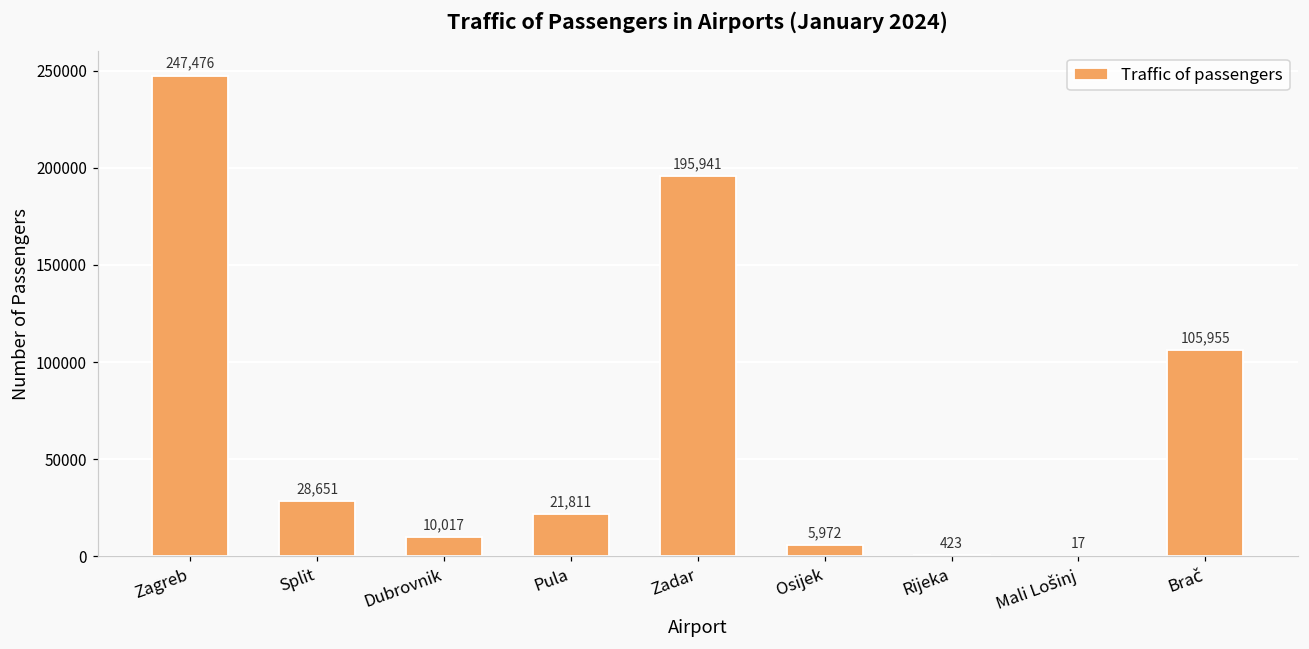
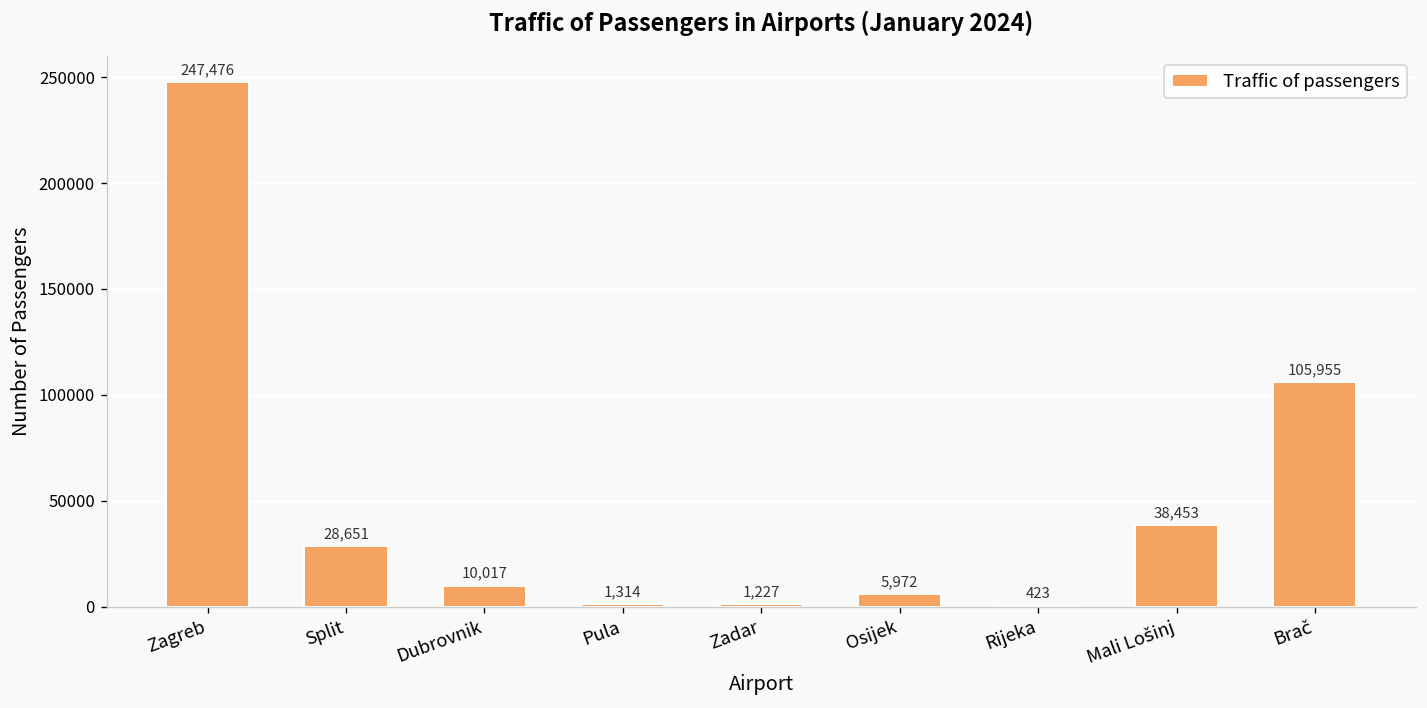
  {
    "Zagreb": "247,476",
    "Split": "28,651",
    "Dubrovnik": "10,017",
-   "Pula": "21,811",
-   "Zadar": "195,941",
+   "Pula": "1,314",
+   "Zadar": "1,227",
    "Osijek": "5,972",
    "Rijeka": "423",
-   "Mali Lošinj": "17",
+   "Mali Lošinj": "38,453",
    "Brač": "105,955"
  }
